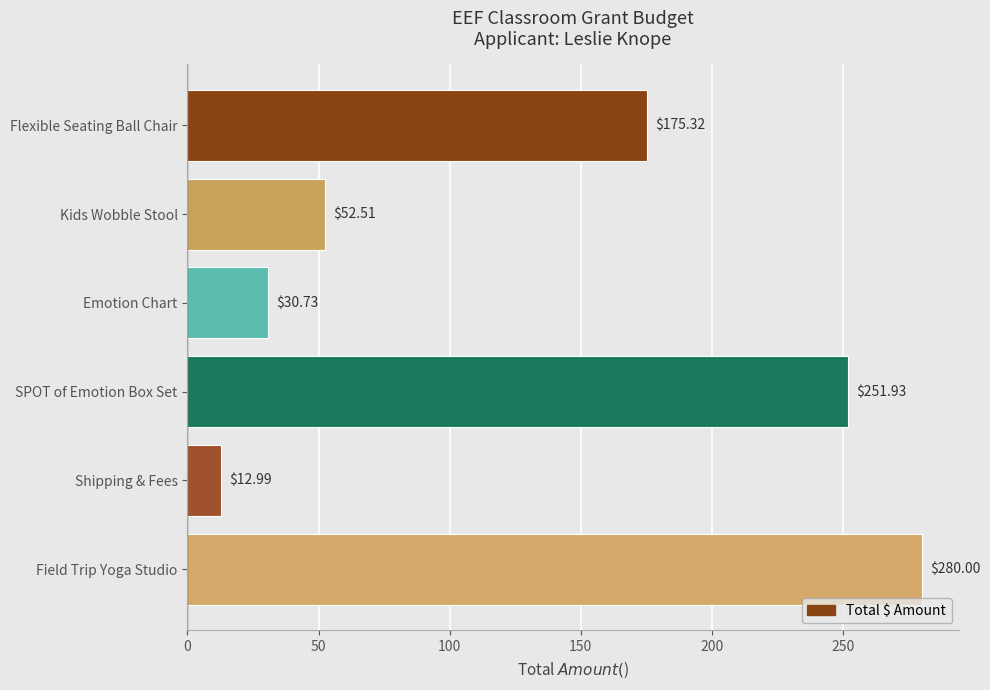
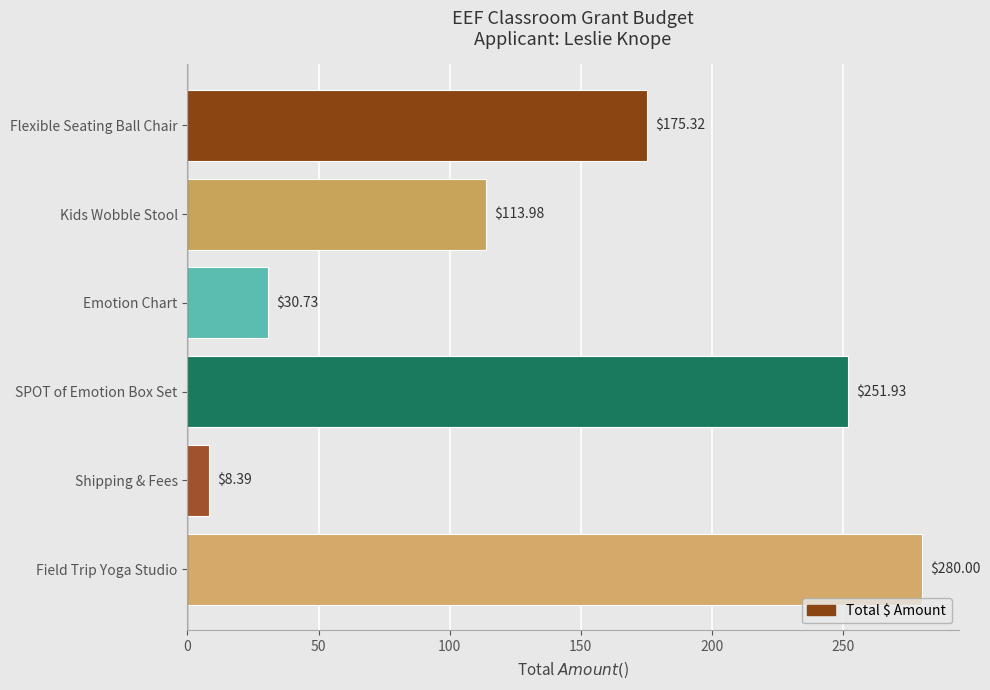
  {
    "Flexible Seating Ball Chair": "$175.32",
-   "Kids Wobble Stool": "$52.51",
+   "Kids Wobble Stool": "$113.98",
    "Emotion Chart": "$30.73",
    "SPOT of Emotion Box Set": "$251.93",
-   "Shipping & Fees": "$12.99",
+   "Shipping & Fees": "$8.39",
    "Field Trip Yoga Studio": "$280.00"
  }
